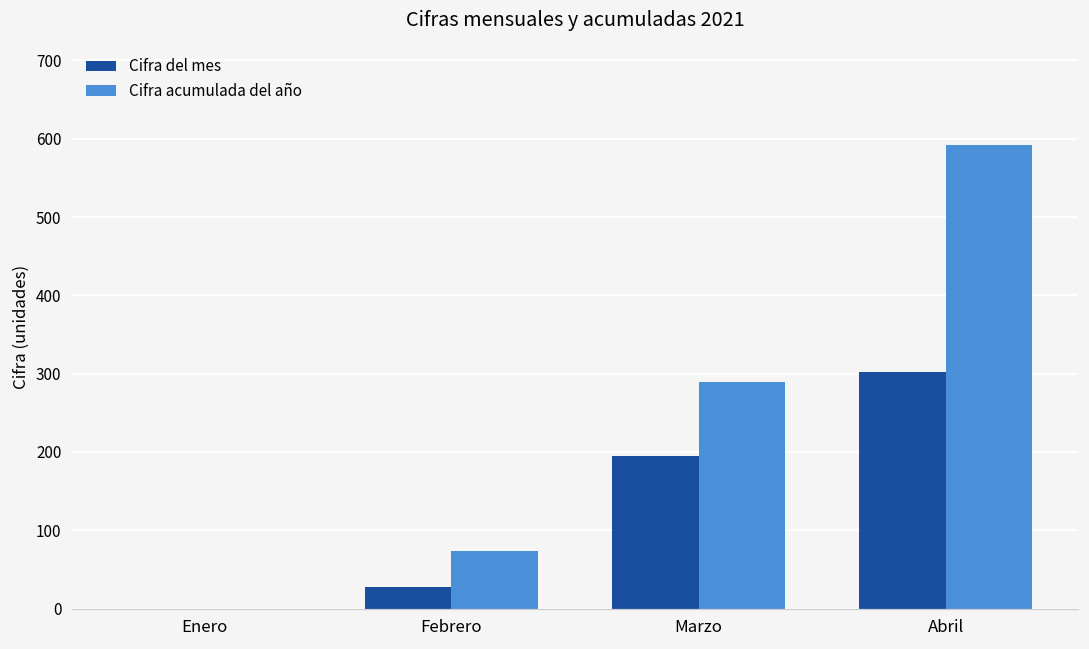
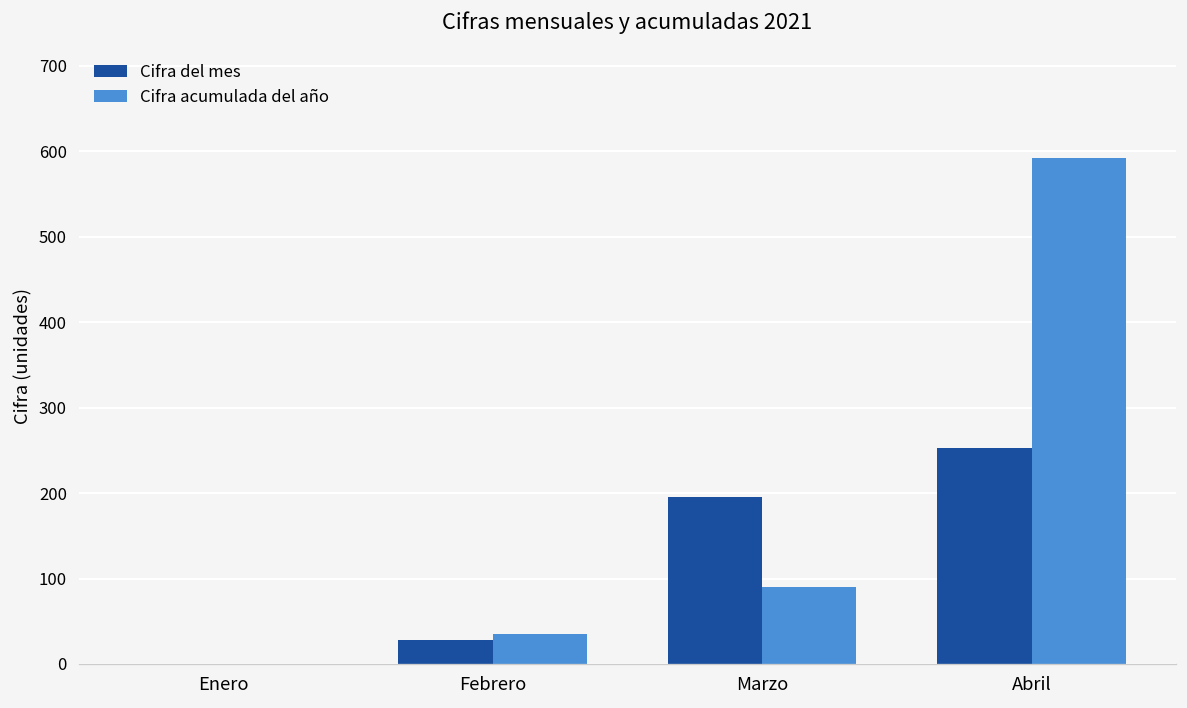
  {
    "Cifra del mes": {
      "Enero": 0,
      "Febrero": 30,
      "Marzo": 200,
-     "Abril": 300
+     "Abril": 250
    },
    "Cifra acumulada del año": {
      "Enero": 0,
-     "Febrero": 70,
-     "Marzo": 290,
+     "Febrero": 40,
+     "Marzo": 90,
      "Abril": 590
    }
  }
